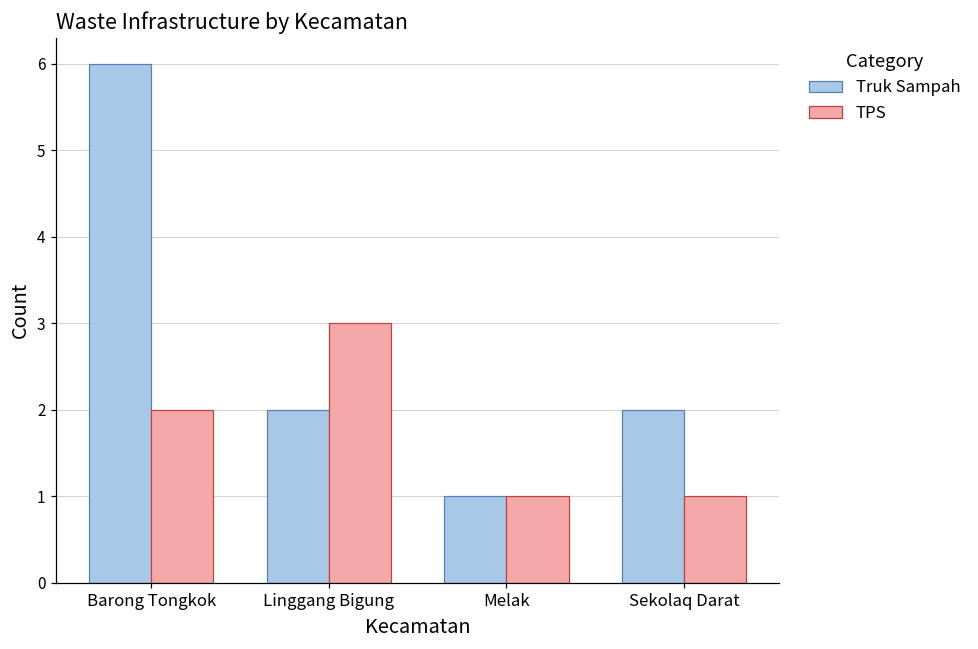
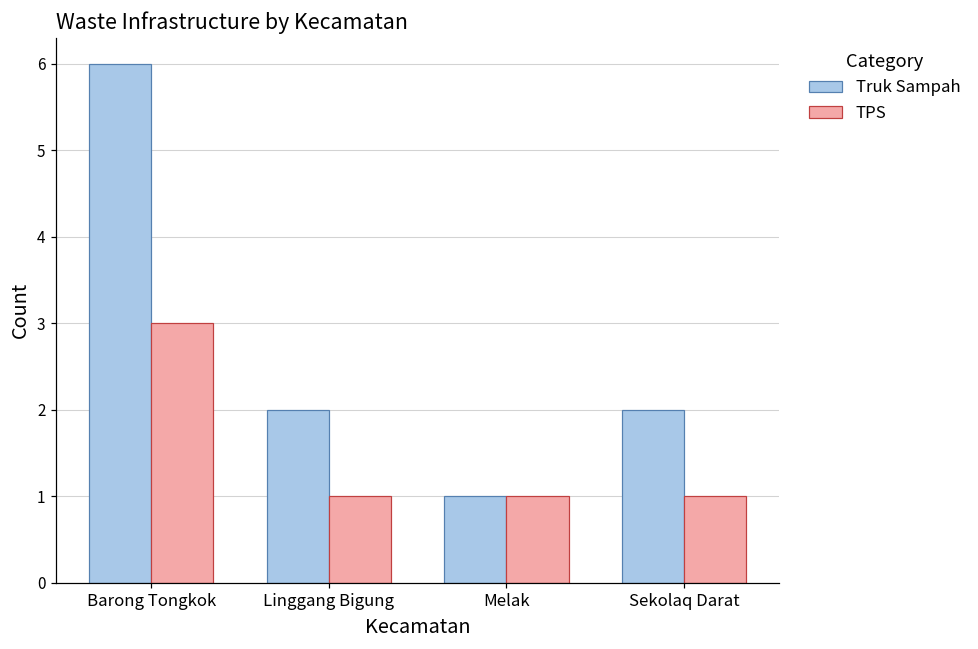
  {
    "Truk Sampah": {
      "Barong Tongkok": 6,
      "Linggang Bigung": 2,
      "Melak": 1,
      "Sekolaq Darat": 2
    },
    "TPS": {
-     "Barong Tongkok": 2,
-     "Linggang Bigung": 3,
+     "Barong Tongkok": 3,
+     "Linggang Bigung": 1,
      "Melak": 1,
      "Sekolaq Darat": 1
    }
  }
